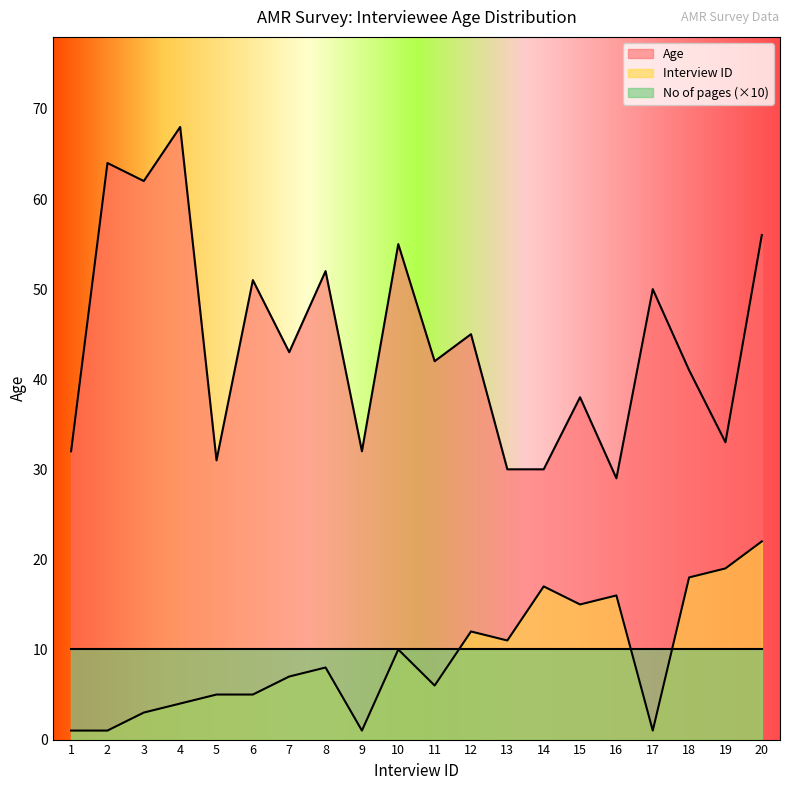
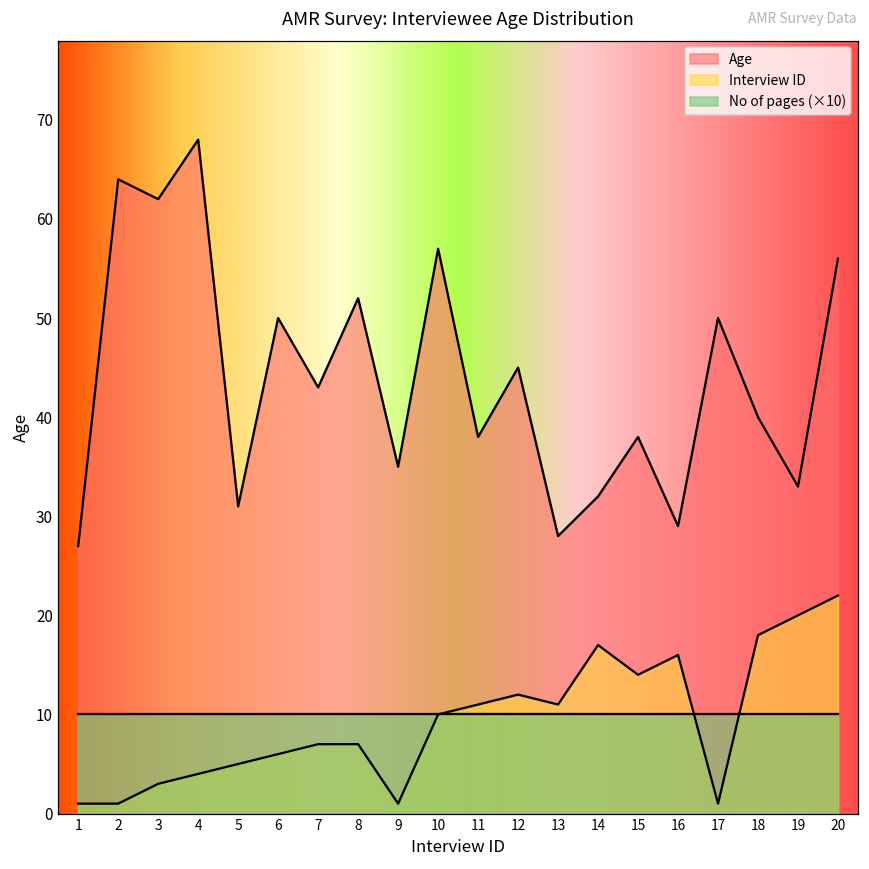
  {
    "Age": {
-     "1": 32,
+     "1": 27,
      "2": 64,
      "3": 62,
      "4": 68,
      "5": 31,
-     "6": 51,
+     "6": 50,
      "7": 43,
      "8": 52,
-     "9": 32,
-     "10": 55,
-     "11": 42,
+     "9": 35,
+     "10": 57,
+     "11": 38,
      "12": 45,
-     "13": 30,
-     "14": 30,
+     "13": 28,
+     "14": 32,
      "15": 38,
      "16": 29,
      "17": 50,
-     "18": 41,
+     "18": 40,
      "19": 33,
      "20": 56
    },
    "Interview ID": {
      "1": 1,
      "2": 1,
      "3": 3,
      "4": 4,
      "5": 5,
-     "6": 5,
+     "6": 6,
      "7": 7,
-     "8": 8,
+     "8": 7,
      "9": 1,
-     "11": 6,
+     "11": 11,
      "12": 12,
      "13": 11,
      "14": 17,
-     "15": 15,
+     "15": 14,
      "16": 16,
      "17": 1,
      "18": 18,
-     "19": 19,
+     "19": 20,
      "20": 22
    },
    "No of pages (×10)": {
      "1": 10,
      "2": 10,
      "3": 10,
      "4": 10,
      "5": 10,
      "6": 10,
      "7": 10,
      "8": 10,
      "9": 10,
      "11": 10,
      "12": 10,
      "13": 10,
      "14": 10,
      "15": 10,
      "16": 10,
      "17": 10,
      "18": 10,
      "19": 10,
      "20": 10
    }
  }
